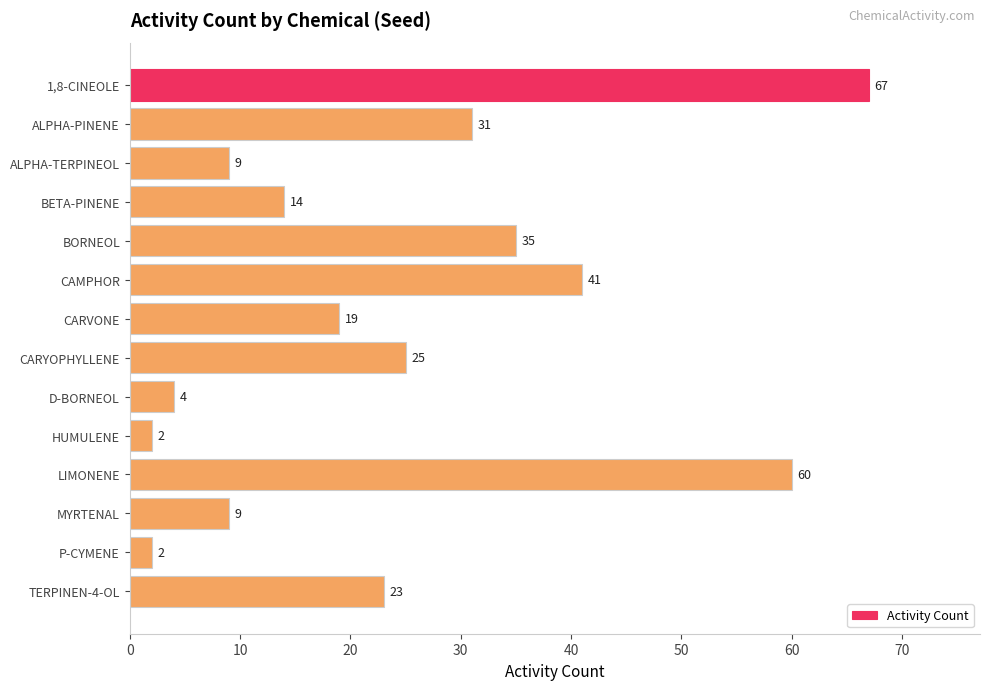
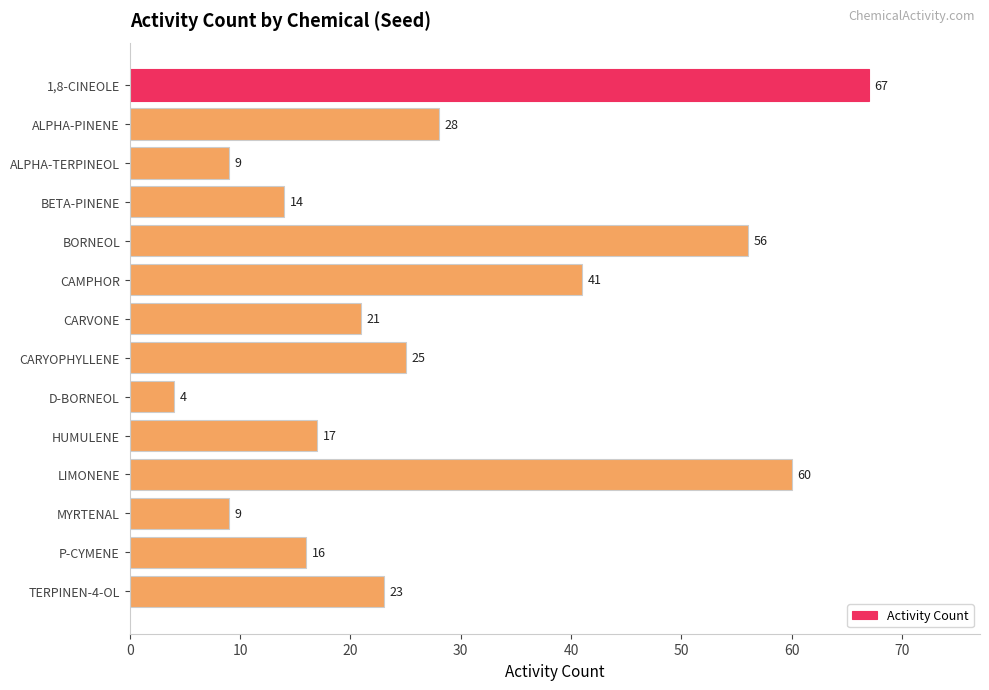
  {
    "1,8-CINEOLE": 67,
-   "ALPHA-PINENE": 31,
+   "ALPHA-PINENE": 28,
    "ALPHA-TERPINEOL": 9,
    "BETA-PINENE": 14,
-   "BORNEOL": 35,
+   "BORNEOL": 56,
    "CAMPHOR": 41,
-   "CARVONE": 19,
+   "CARVONE": 21,
    "CARYOPHYLLENE": 25,
    "D-BORNEOL": 4,
-   "HUMULENE": 2,
+   "HUMULENE": 17,
    "LIMONENE": 60,
    "MYRTENAL": 9,
-   "P-CYMENE": 2,
+   "P-CYMENE": 16,
    "TERPINEN-4-OL": 23
  }
